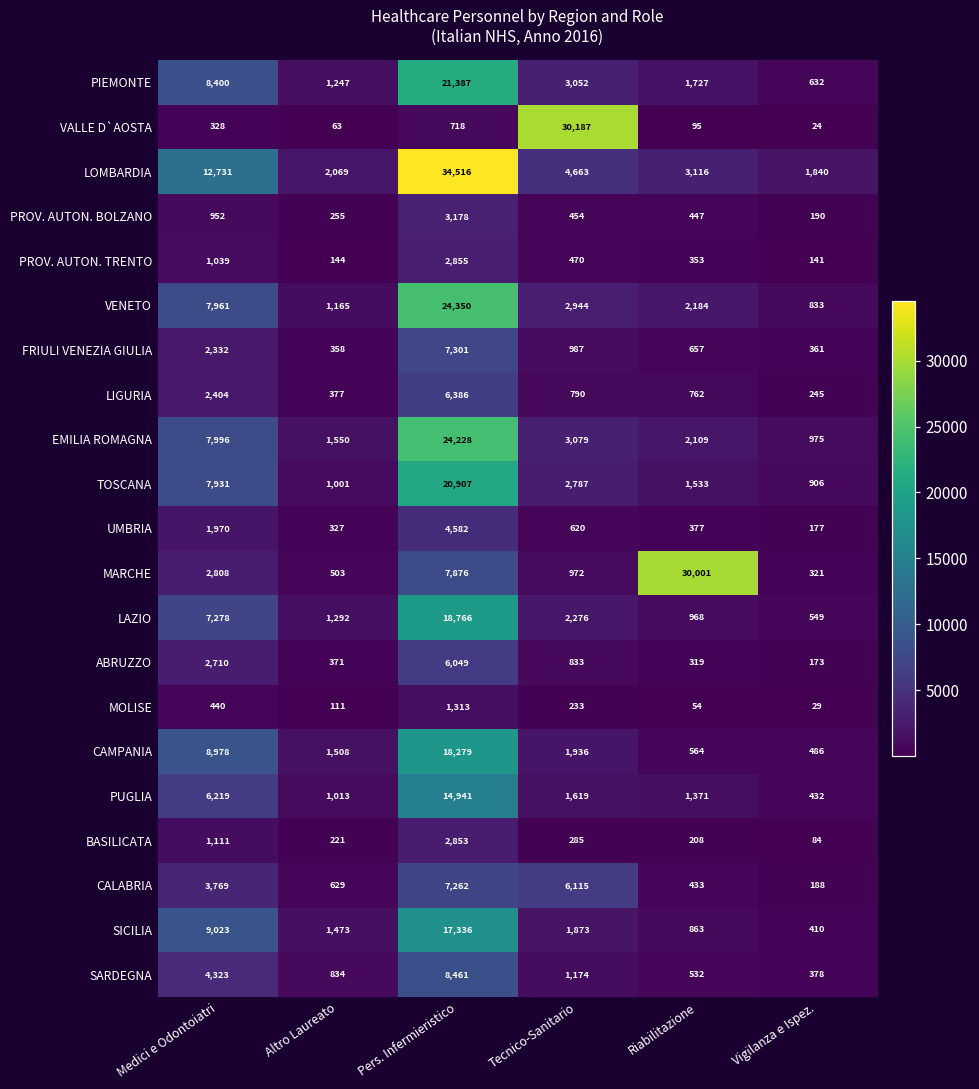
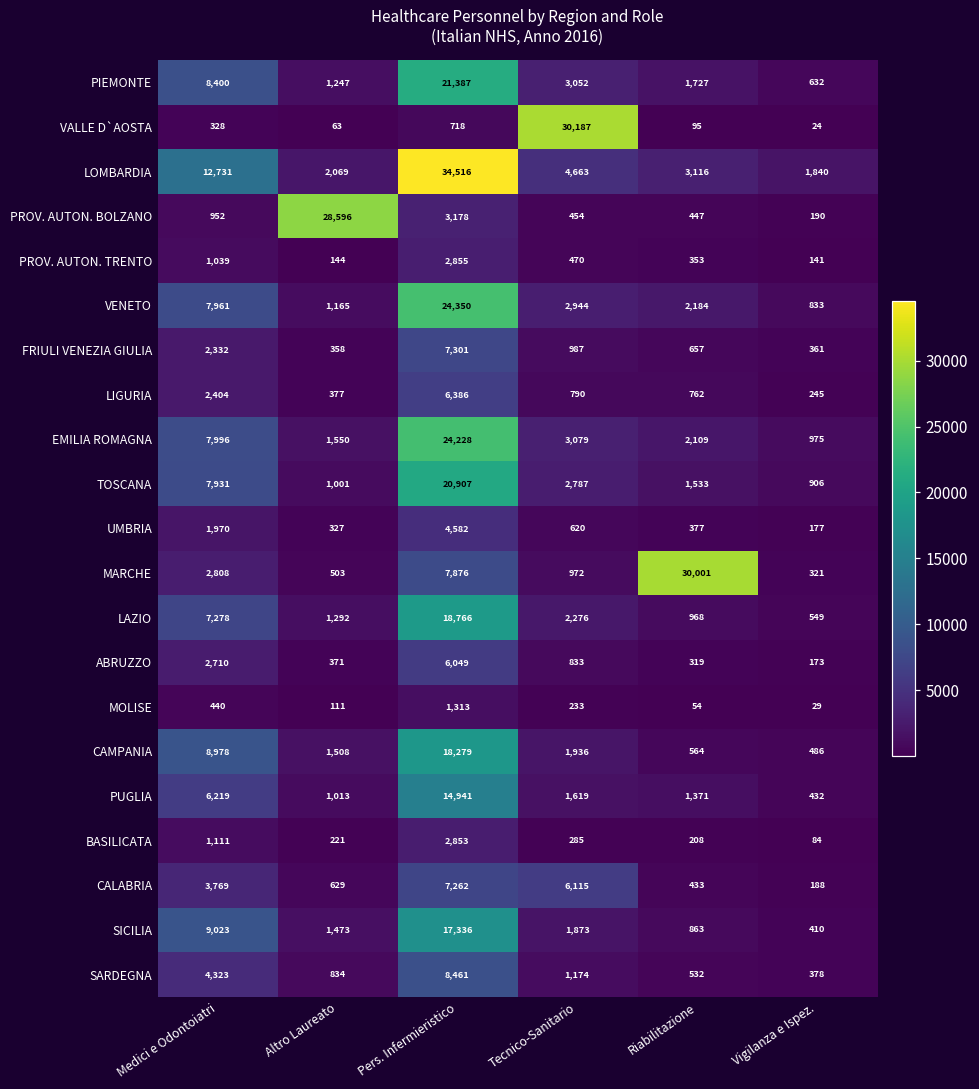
  {
    "PIEMONTE": {
      "Medici e Odontoiatri": "8,400",
      "Altro Laureato": "1,247",
      "Pers. Infermieristico": "21,387",
      "Tecnico-Sanitario": "3,052",
      "Riabilitazione": "1,727",
      "Vigilanza e Ispez.": "632"
    },
    "VALLE D`AOSTA": {
      "Medici e Odontoiatri": "328",
      "Altro Laureato": "63",
      "Pers. Infermieristico": "718",
      "Tecnico-Sanitario": "30,187",
      "Riabilitazione": "95",
      "Vigilanza e Ispez.": "24"
    },
    "LOMBARDIA": {
      "Medici e Odontoiatri": "12,731",
      "Altro Laureato": "2,069",
      "Pers. Infermieristico": "34,516",
      "Tecnico-Sanitario": "4,663",
      "Riabilitazione": "3,116",
      "Vigilanza e Ispez.": "1,840"
    },
    "PROV. AUTON. BOLZANO": {
      "Medici e Odontoiatri": "952",
-     "Altro Laureato": "255",
+     "Altro Laureato": "28,596",
      "Pers. Infermieristico": "3,178",
      "Tecnico-Sanitario": "454",
      "Riabilitazione": "447",
      "Vigilanza e Ispez.": "190"
    },
    "PROV. AUTON. TRENTO": {
      "Medici e Odontoiatri": "1,039",
      "Altro Laureato": "144",
      "Pers. Infermieristico": "2,855",
      "Tecnico-Sanitario": "470",
      "Riabilitazione": "353",
      "Vigilanza e Ispez.": "141"
    },
    "VENETO": {
      "Medici e Odontoiatri": "7,961",
      "Altro Laureato": "1,165",
      "Pers. Infermieristico": "24,350",
      "Tecnico-Sanitario": "2,944",
      "Riabilitazione": "2,184",
      "Vigilanza e Ispez.": "833"
    },
    "FRIULI VENEZIA GIULIA": {
      "Medici e Odontoiatri": "2,332",
      "Altro Laureato": "358",
      "Pers. Infermieristico": "7,301",
      "Tecnico-Sanitario": "987",
      "Riabilitazione": "657",
      "Vigilanza e Ispez.": "361"
    },
    "LIGURIA": {
      "Medici e Odontoiatri": "2,404",
      "Altro Laureato": "377",
      "Pers. Infermieristico": "6,386",
      "Tecnico-Sanitario": "790",
      "Riabilitazione": "762",
      "Vigilanza e Ispez.": "245"
    },
    "EMILIA ROMAGNA": {
      "Medici e Odontoiatri": "7,996",
      "Altro Laureato": "1,550",
      "Pers. Infermieristico": "24,228",
      "Tecnico-Sanitario": "3,079",
      "Riabilitazione": "2,109",
      "Vigilanza e Ispez.": "975"
    },
    "TOSCANA": {
      "Medici e Odontoiatri": "7,931",
      "Altro Laureato": "1,001",
      "Pers. Infermieristico": "20,907",
      "Tecnico-Sanitario": "2,787",
      "Riabilitazione": "1,533",
      "Vigilanza e Ispez.": "906"
    },
    "UMBRIA": {
      "Medici e Odontoiatri": "1,970",
      "Altro Laureato": "327",
      "Pers. Infermieristico": "4,582",
      "Tecnico-Sanitario": "620",
      "Riabilitazione": "377",
      "Vigilanza e Ispez.": "177"
    },
    "MARCHE": {
      "Medici e Odontoiatri": "2,808",
      "Altro Laureato": "503",
      "Pers. Infermieristico": "7,876",
      "Tecnico-Sanitario": "972",
      "Riabilitazione": "30,001",
      "Vigilanza e Ispez.": "321"
    },
    "LAZIO": {
      "Medici e Odontoiatri": "7,278",
      "Altro Laureato": "1,292",
      "Pers. Infermieristico": "18,766",
      "Tecnico-Sanitario": "2,276",
      "Riabilitazione": "968",
      "Vigilanza e Ispez.": "549"
    },
    "ABRUZZO": {
      "Medici e Odontoiatri": "2,710",
      "Altro Laureato": "371",
      "Pers. Infermieristico": "6,049",
      "Tecnico-Sanitario": "833",
      "Riabilitazione": "319",
      "Vigilanza e Ispez.": "173"
    },
    "MOLISE": {
      "Medici e Odontoiatri": "440",
      "Altro Laureato": "111",
      "Pers. Infermieristico": "1,313",
      "Tecnico-Sanitario": "233",
      "Riabilitazione": "54",
      "Vigilanza e Ispez.": "29"
    },
    "CAMPANIA": {
      "Medici e Odontoiatri": "8,978",
      "Altro Laureato": "1,508",
      "Pers. Infermieristico": "18,279",
      "Tecnico-Sanitario": "1,936",
      "Riabilitazione": "564",
      "Vigilanza e Ispez.": "486"
    },
    "PUGLIA": {
      "Medici e Odontoiatri": "6,219",
      "Altro Laureato": "1,013",
      "Pers. Infermieristico": "14,941",
      "Tecnico-Sanitario": "1,619",
      "Riabilitazione": "1,371",
      "Vigilanza e Ispez.": "432"
    },
    "BASILICATA": {
      "Medici e Odontoiatri": "1,111",
      "Altro Laureato": "221",
      "Pers. Infermieristico": "2,853",
      "Tecnico-Sanitario": "285",
      "Riabilitazione": "208",
      "Vigilanza e Ispez.": "84"
    },
    "CALABRIA": {
      "Medici e Odontoiatri": "3,769",
      "Altro Laureato": "629",
      "Pers. Infermieristico": "7,262",
      "Tecnico-Sanitario": "6,115",
      "Riabilitazione": "433",
      "Vigilanza e Ispez.": "188"
    },
    "SICILIA": {
      "Medici e Odontoiatri": "9,023",
      "Altro Laureato": "1,473",
      "Pers. Infermieristico": "17,336",
      "Tecnico-Sanitario": "1,873",
      "Riabilitazione": "863",
      "Vigilanza e Ispez.": "410"
    },
    "SARDEGNA": {
      "Medici e Odontoiatri": "4,323",
      "Altro Laureato": "834",
      "Pers. Infermieristico": "8,461",
      "Tecnico-Sanitario": "1,174",
      "Riabilitazione": "532",
      "Vigilanza e Ispez.": "378"
    }
  }
